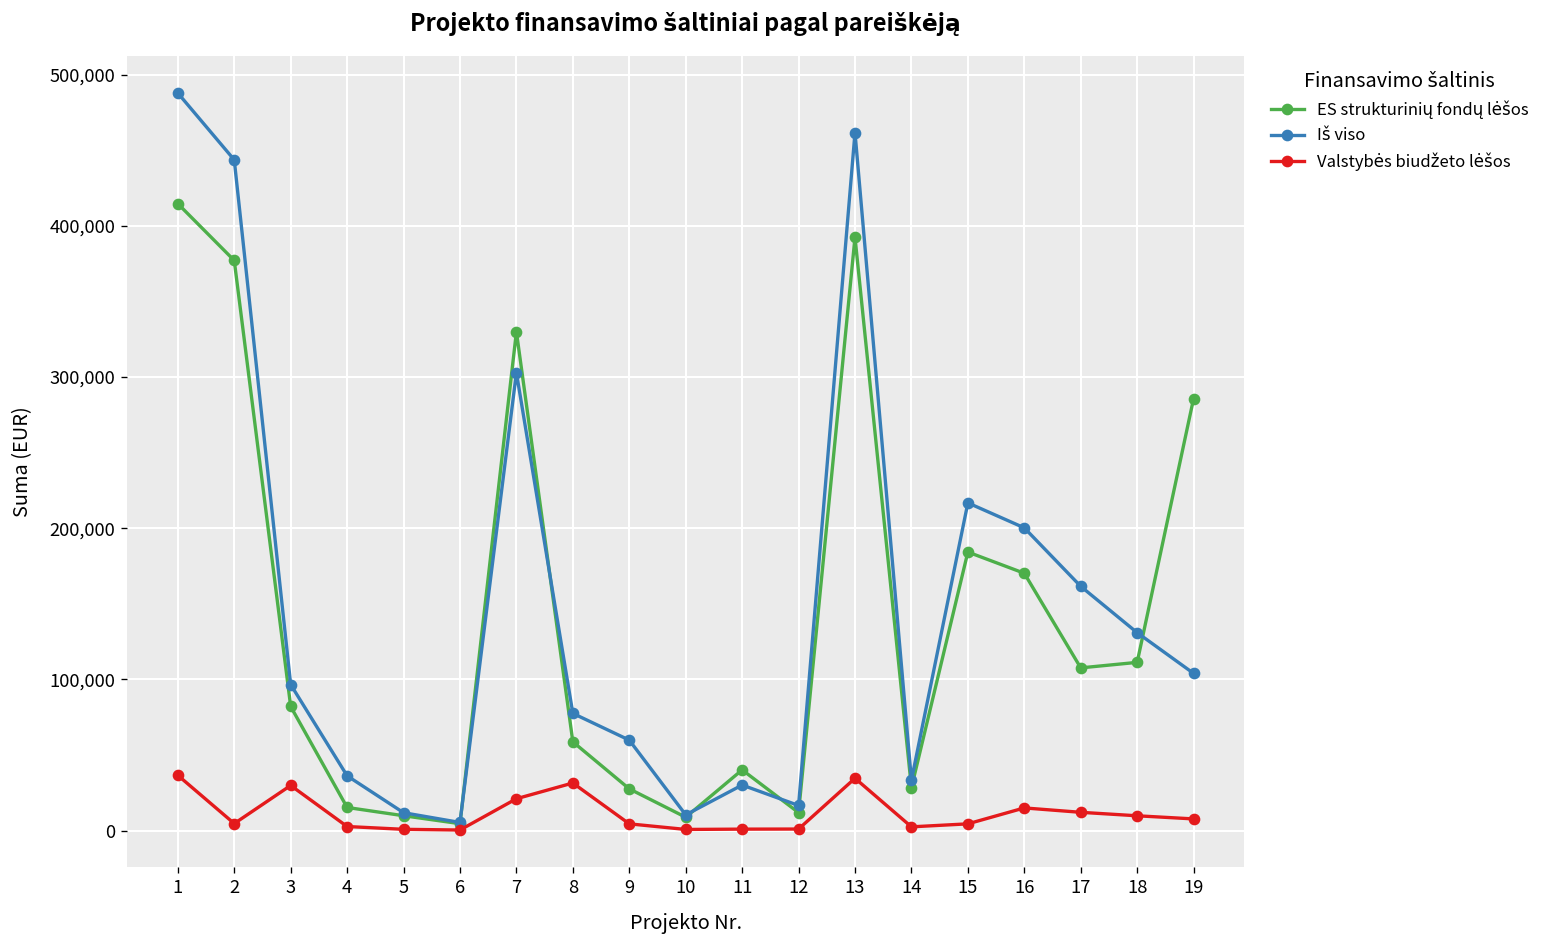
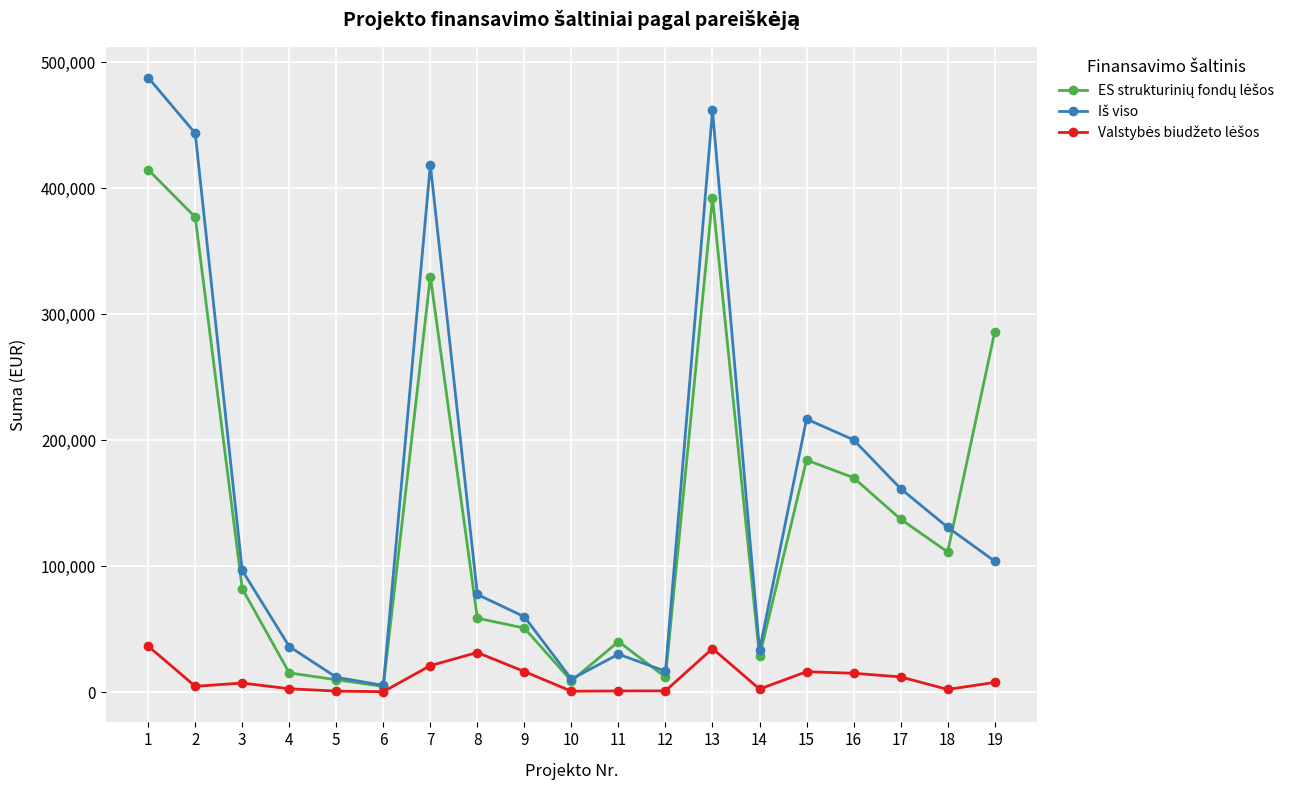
  {
    "ES strukturinių fondų lėšos": {
      "1": "415,000",
      "2": "377,000",
      "3": "82,000",
      "4": "15,000",
      "7": "330,000",
      "8": "59,000",
-     "9": "28,000",
+     "9": "51,000",
      "11": "40,000",
      "12": "12,000",
      "13": "392,000",
      "14": "28,000",
      "15": "184,000",
      "16": "170,000",
-     "17": "108,000",
+     "17": "137,000",
      "18": "111,000",
      "19": "286,000"
    },
    "Iš viso": {
      "1": "488,000",
      "2": "444,000",
      "3": "97,000",
      "4": "36,000",
-     "7": "303,000",
+     "7": "419,000",
      "8": "78,000",
      "9": "60,000",
      "11": "30,000",
      "12": "17,000",
      "13": "462,000",
      "14": "33,000",
      "15": "217,000",
      "16": "200,000",
      "17": "162,000",
      "18": "131,000",
      "19": "104,000"
    },
    "Valstybės biudžeto lėšos": {
      "1": "37,000",
      "2": "5,000",
-     "3": "30,000",
+     "3": "7,000",
      "4": "3,000",
      "5": "1,000",
      "6": "0",
      "7": "21,000",
      "8": "31,000",
-     "9": "4,000",
+     "9": "16,000",
      "10": "1,000",
      "11": "1,000",
      "12": "1,000",
      "13": "35,000",
      "14": "3,000",
-     "15": "4,000",
+     "15": "16,000",
      "16": "15,000",
      "17": "12,000",
-     "18": "10,000",
+     "18": "2,000",
      "19": "8,000"
    }
  }
